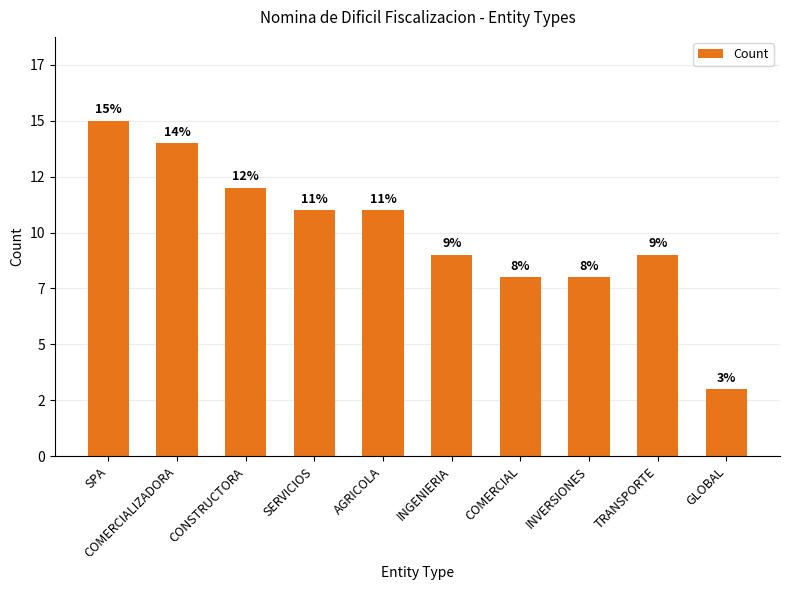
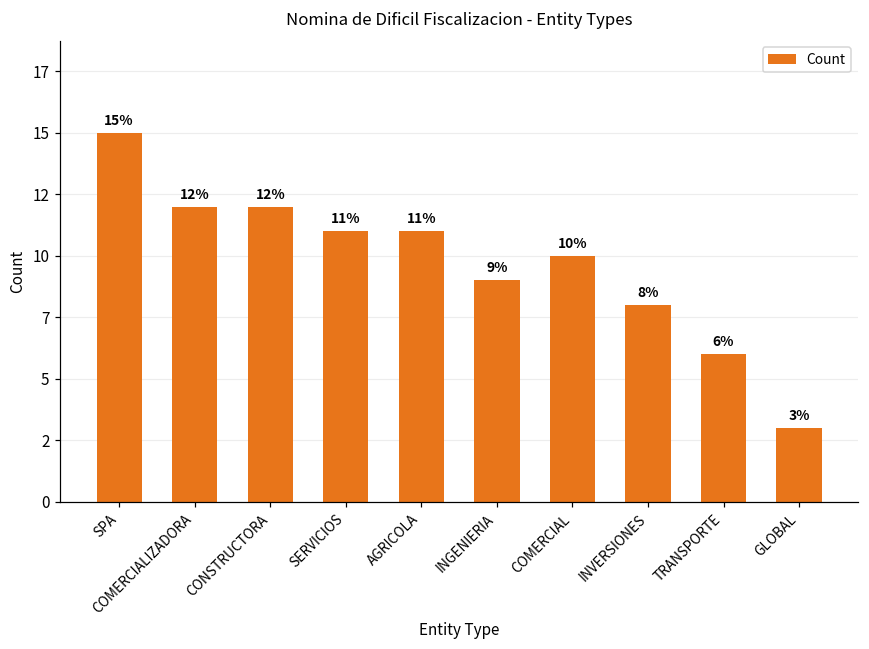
  {
    "SPA": "15%",
-   "COMERCIALIZADORA": "14%",
+   "COMERCIALIZADORA": "12%",
    "CONSTRUCTORA": "12%",
    "SERVICIOS": "11%",
    "AGRICOLA": "11%",
    "INGENIERIA": "9%",
-   "COMERCIAL": "8%",
+   "COMERCIAL": "10%",
    "INVERSIONES": "8%",
-   "TRANSPORTE": "9%",
+   "TRANSPORTE": "6%",
    "GLOBAL": "3%"
  }
